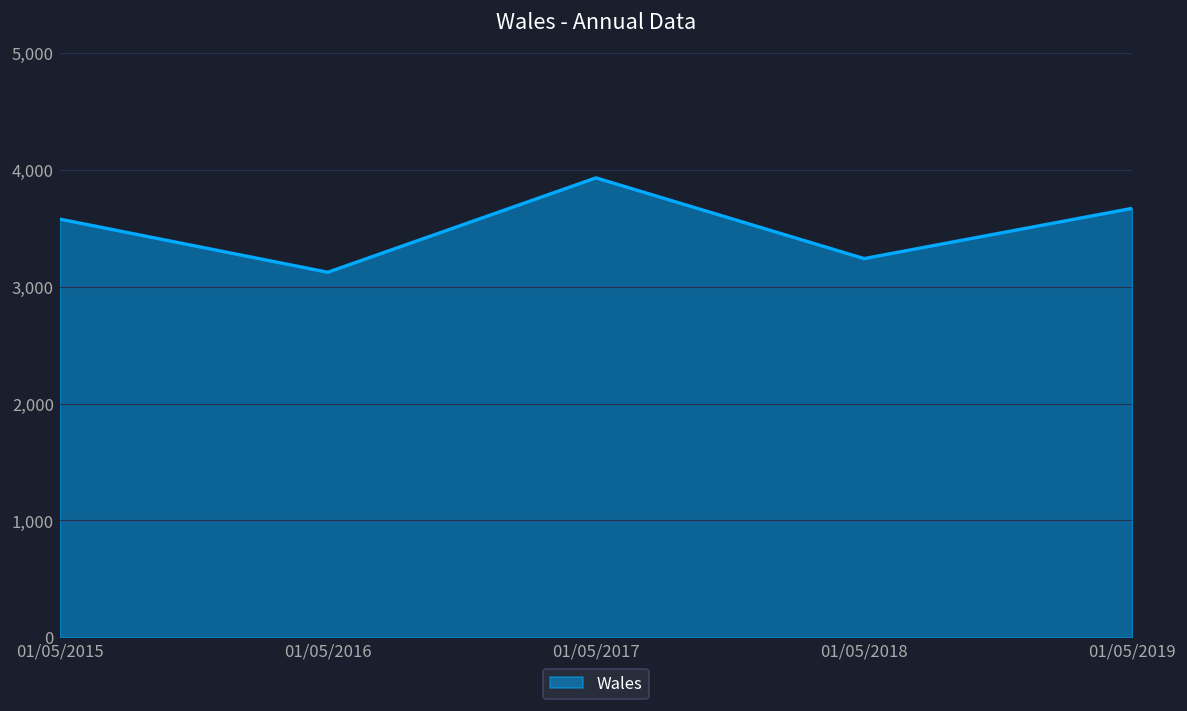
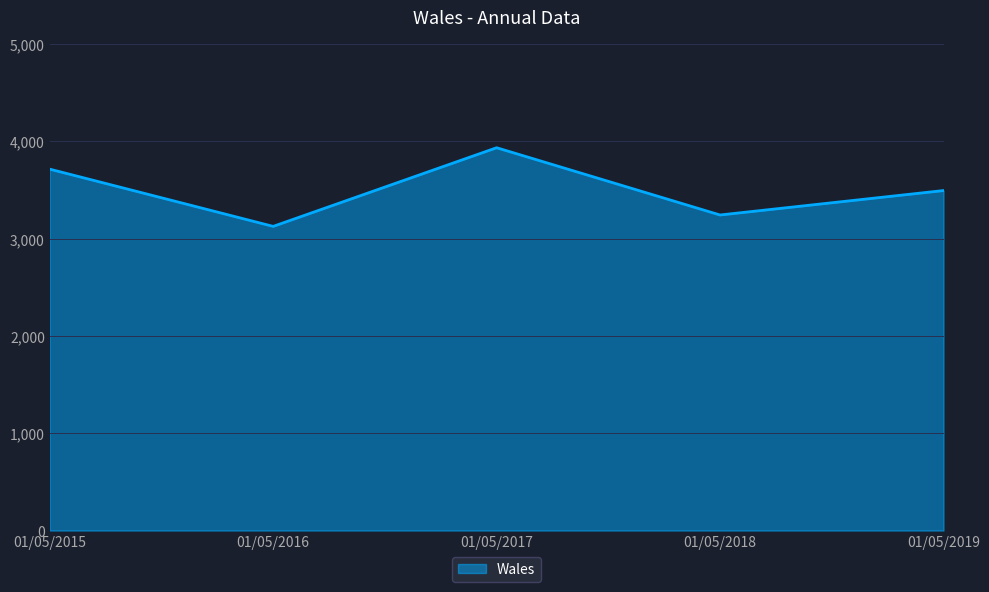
  {
-   "01/05/2015": "3,600",
+   "01/05/2015": "3,700",
    "01/05/2016": "3,100",
    "01/05/2017": "3,900",
    "01/05/2018": "3,200",
-   "01/05/2019": "3,700"
+   "01/05/2019": "3,500"
  }
